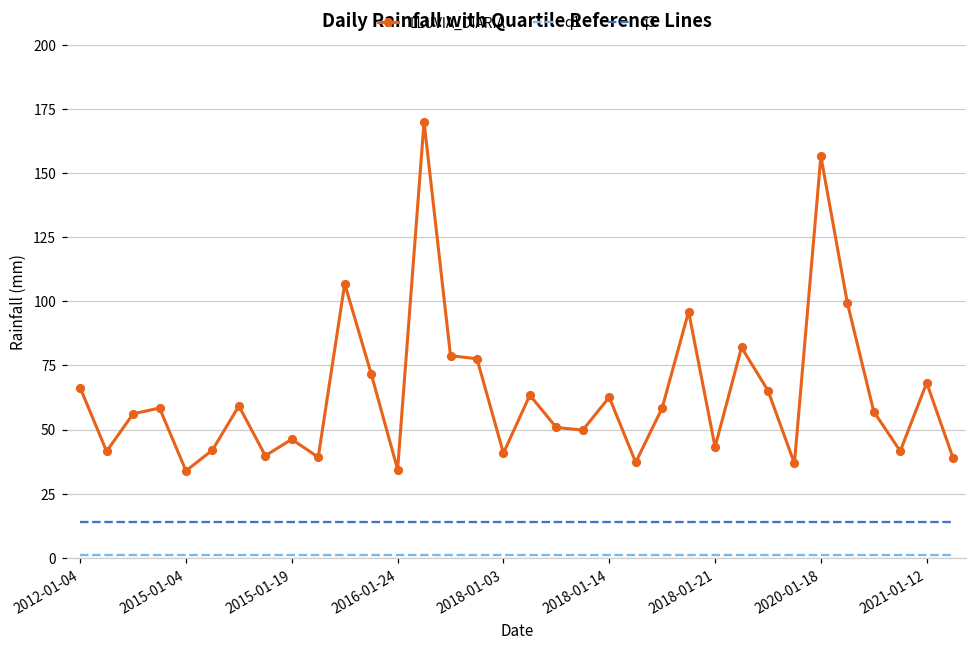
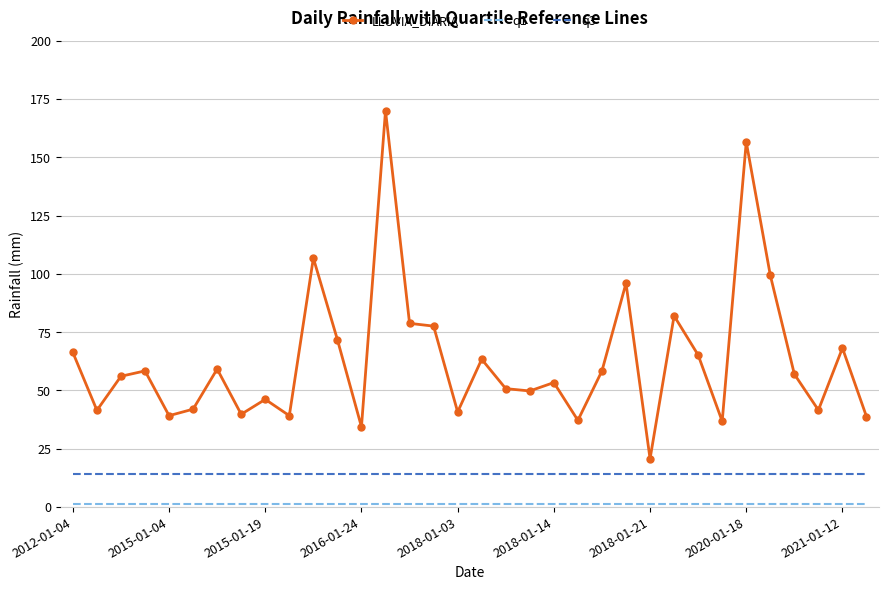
  {
    "LLUVIA_DIARIA": {
      "2012-01-04": 66,
-     "2015-01-04": 34,
+     "2015-01-04": 39,
      "2015-01-19": 46,
      "2016-01-24": 34,
      "2018-01-03": 41,
-     "2018-01-14": 63,
-     "2018-01-21": 43,
+     "2018-01-14": 53,
+     "2018-01-21": 21,
      "2020-01-18": 157,
      "2021-01-12": 68
    },
    "q1": {
      "2012-01-04": 1,
      "2015-01-04": 1,
      "2015-01-19": 1,
      "2016-01-24": 1,
      "2018-01-03": 1,
      "2018-01-14": 1,
      "2018-01-21": 1,
      "2020-01-18": 1,
      "2021-01-12": 1
    },
    "q3": {
      "2012-01-04": 14,
      "2015-01-04": 14,
      "2015-01-19": 14,
      "2016-01-24": 14,
      "2018-01-03": 14,
      "2018-01-14": 14,
      "2018-01-21": 14,
      "2020-01-18": 14,
      "2021-01-12": 14
    }
  }
